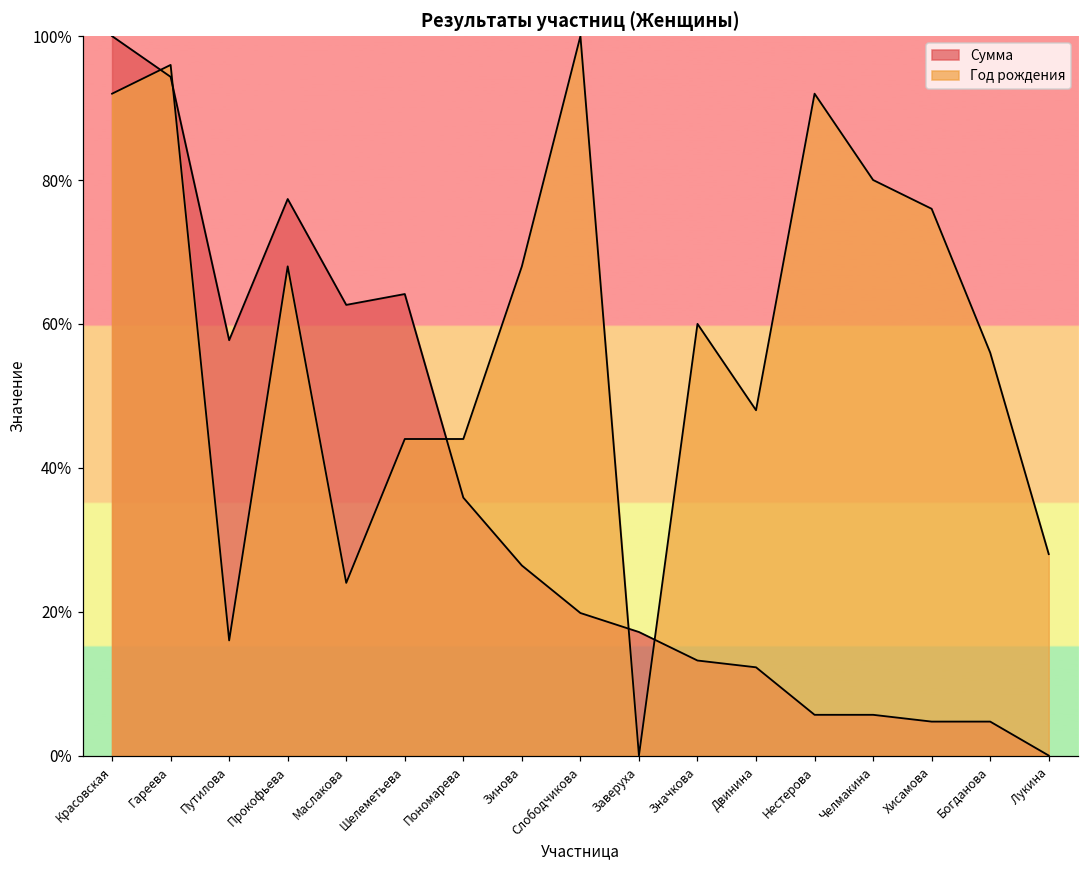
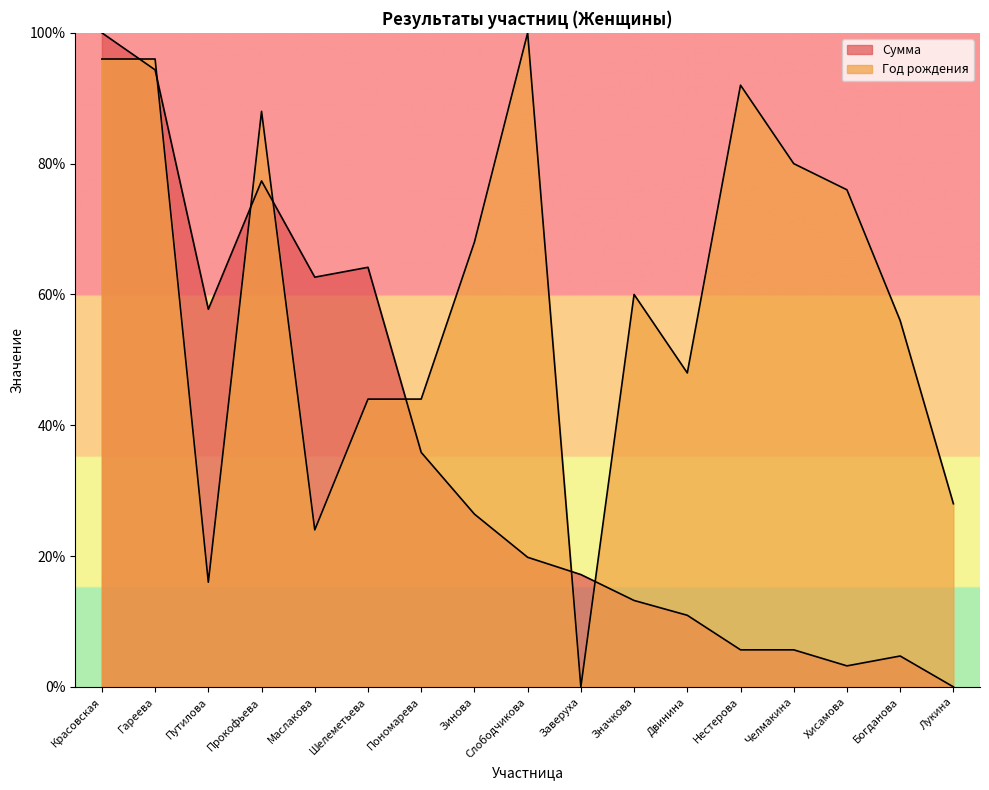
  {
    "Сумма": {
      "Красовская": "100%",
      "Гареева": "94%",
      "Путилова": "58%",
      "Прокофьева": "77%",
      "Маслакова": "63%",
      "Шелеметьева": "64%",
      "Пономарева": "36%",
      "Зинова": "26%",
      "Слободчикова": "20%",
      "Заверуха": "17%",
      "Значкова": "13%",
-     "Двинина": "12%",
+     "Двинина": "11%",
      "Нестерова": "6%",
      "Челмакина": "6%",
-     "Хисамова": "5%",
+     "Хисамова": "3%",
      "Богданова": "5%",
      "Лукина": "0%"
    },
    "Год рождения": {
-     "Красовская": "92%",
+     "Красовская": "96%",
      "Гареева": "96%",
      "Путилова": "16%",
-     "Прокофьева": "68%",
+     "Прокофьева": "88%",
      "Маслакова": "24%",
      "Шелеметьева": "44%",
      "Пономарева": "44%",
      "Зинова": "68%",
      "Слободчикова": "100%",
      "Заверуха": "0%",
      "Значкова": "60%",
      "Двинина": "48%",
      "Нестерова": "92%",
      "Челмакина": "80%",
      "Хисамова": "76%",
      "Богданова": "56%",
      "Лукина": "28%"
    }
  }
